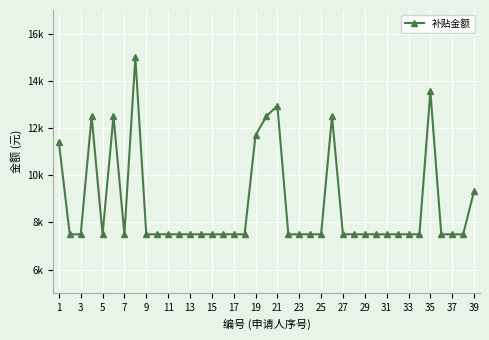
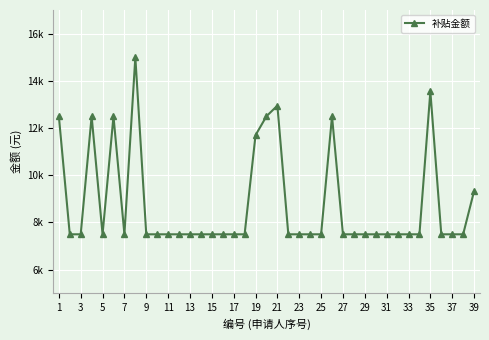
  {
-   "1": 11400,
+   "1": 12500,
    "3": 7500,
    "5": 7500,
    "7": 7500,
    "9": 7500,
    "11": 7500,
    "13": 7500,
    "15": 7500,
    "17": 7500,
    "19": 11700,
    "21": 13000,
    "23": 7500,
    "25": 7500,
    "27": 7500,
    "29": 7500,
    "31": 7500,
    "33": 7500,
    "35": 13600,
    "37": 7500,
    "39": 9300
  }
